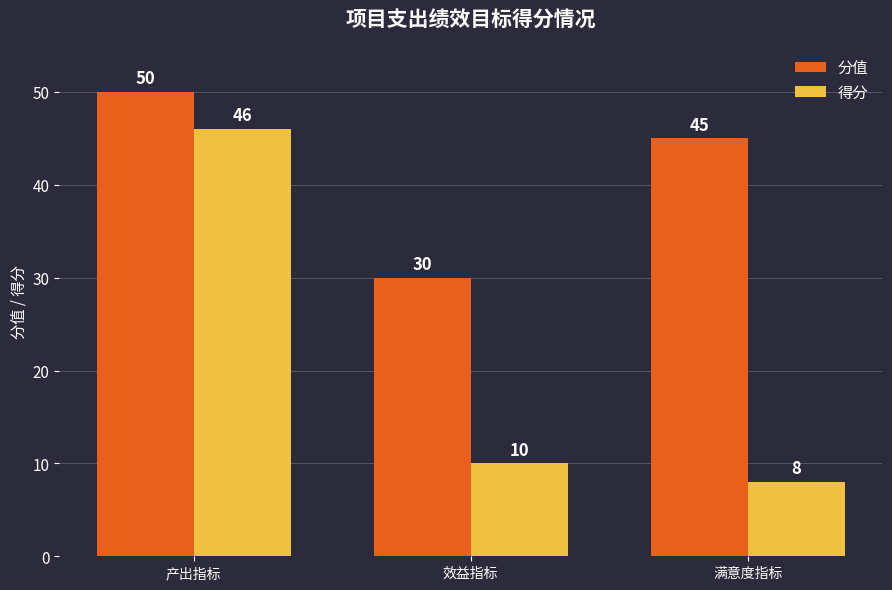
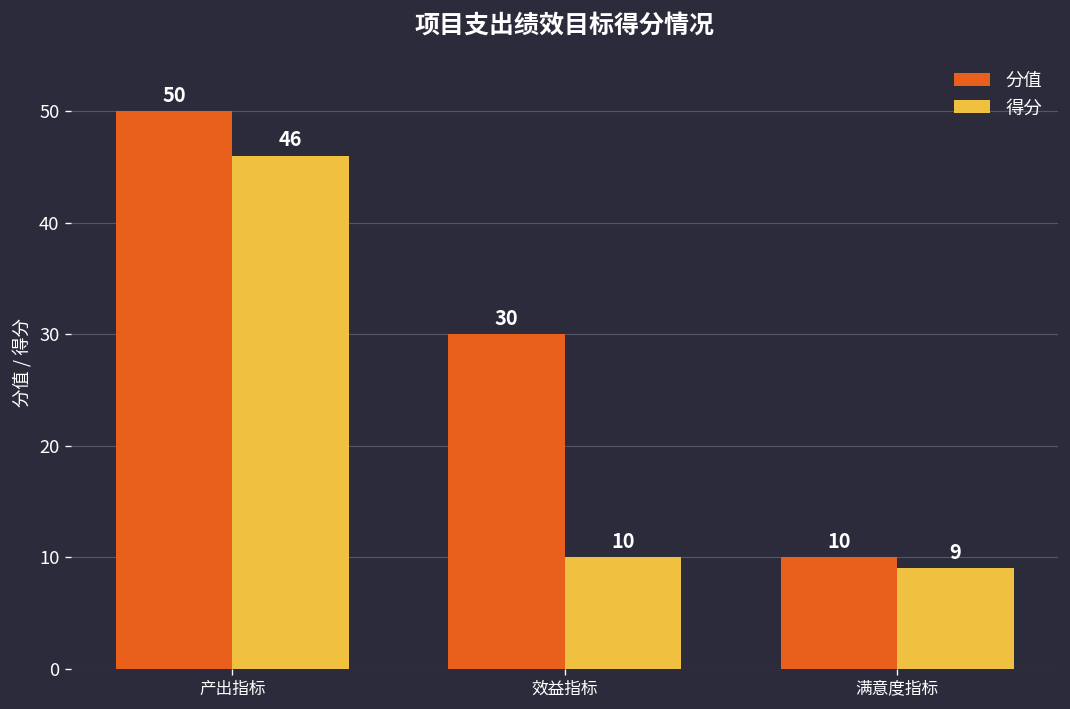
  {
    "分值": {
      "产出指标": 50,
      "效益指标": 30,
-     "满意度指标": 45
+     "满意度指标": 10
    },
    "得分": {
      "产出指标": 46,
      "效益指标": 10,
-     "满意度指标": 8
+     "满意度指标": 9
    }
  }
